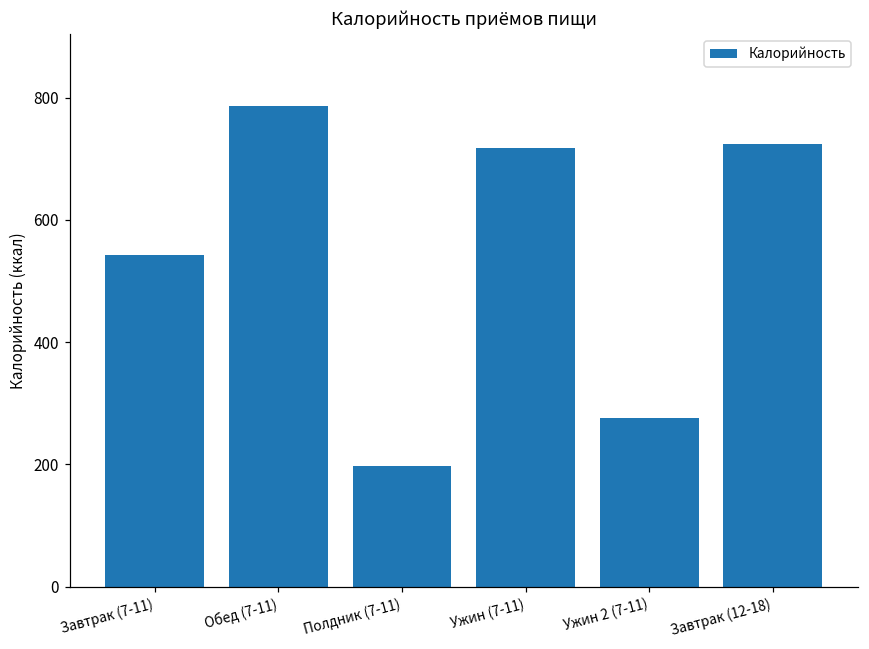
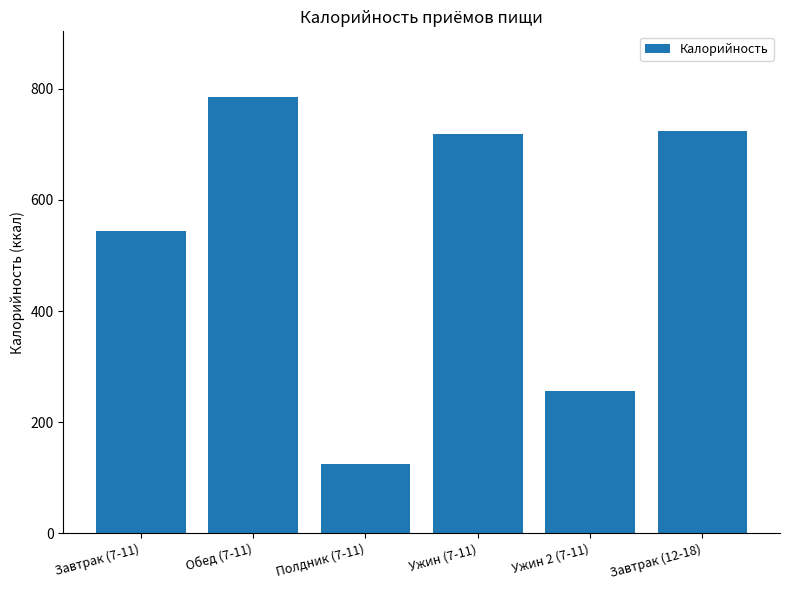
  {
    "Завтрак (7-11)": 540,
    "Обед (7-11)": 790,
-   "Полдник (7-11)": 200,
+   "Полдник (7-11)": 120,
    "Ужин (7-11)": 720,
-   "Ужин 2 (7-11)": 280,
+   "Ужин 2 (7-11)": 260,
    "Завтрак (12-18)": 720
  }
